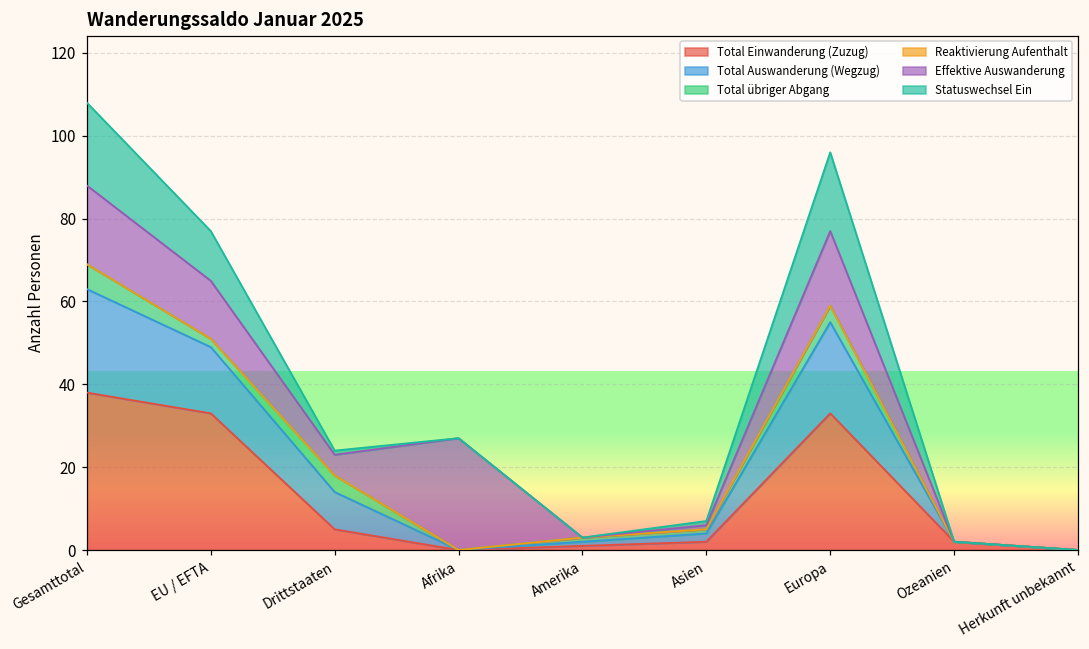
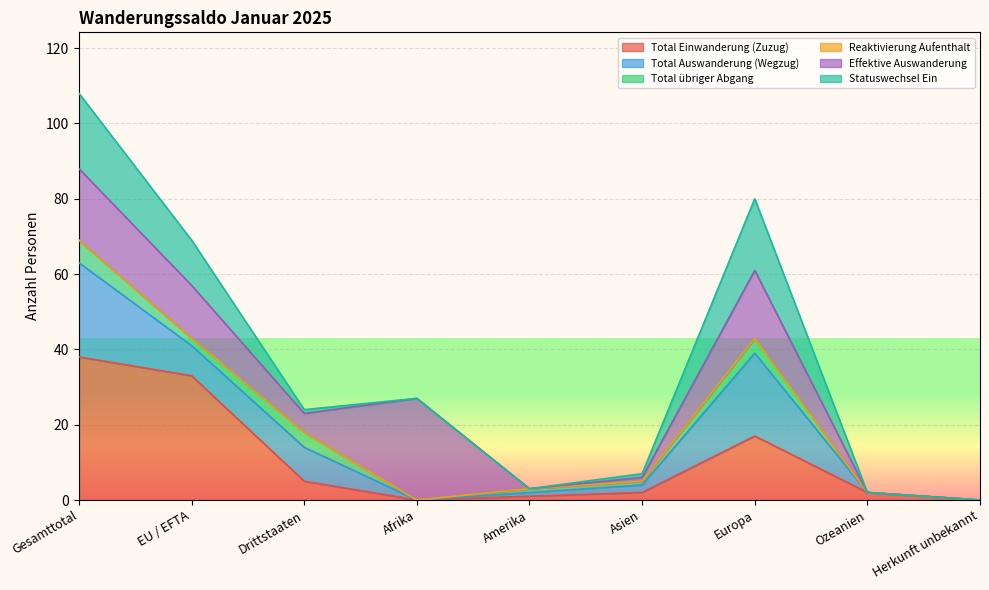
  {
    "Total Einwanderung (Zuzug)": {
      "Gesamttotal": 38,
      "EU / EFTA": 33,
      "Drittstaaten": 5,
      "Amerika": 1,
      "Asien": 2,
-     "Europa": 33
+     "Europa": 17
    },
    "Total Auswanderung (Wegzug)": {
      "Gesamttotal": 25,
-     "EU / EFTA": 16,
+     "EU / EFTA": 8,
      "Drittstaaten": 9,
      "Amerika": 1,
      "Asien": 2,
      "Europa": 22
    },
    "Effektive Auswanderung": {
      "Gesamttotal": 19,
      "EU / EFTA": 14,
      "Drittstaaten": 5,
      "Asien": 1,
      "Europa": 18
    },
    "Statuswechsel Ein": {
      "Gesamttotal": 20,
      "EU / EFTA": 12,
      "Drittstaaten": 1,
      "Asien": 1,
      "Europa": 19
    }
  }
